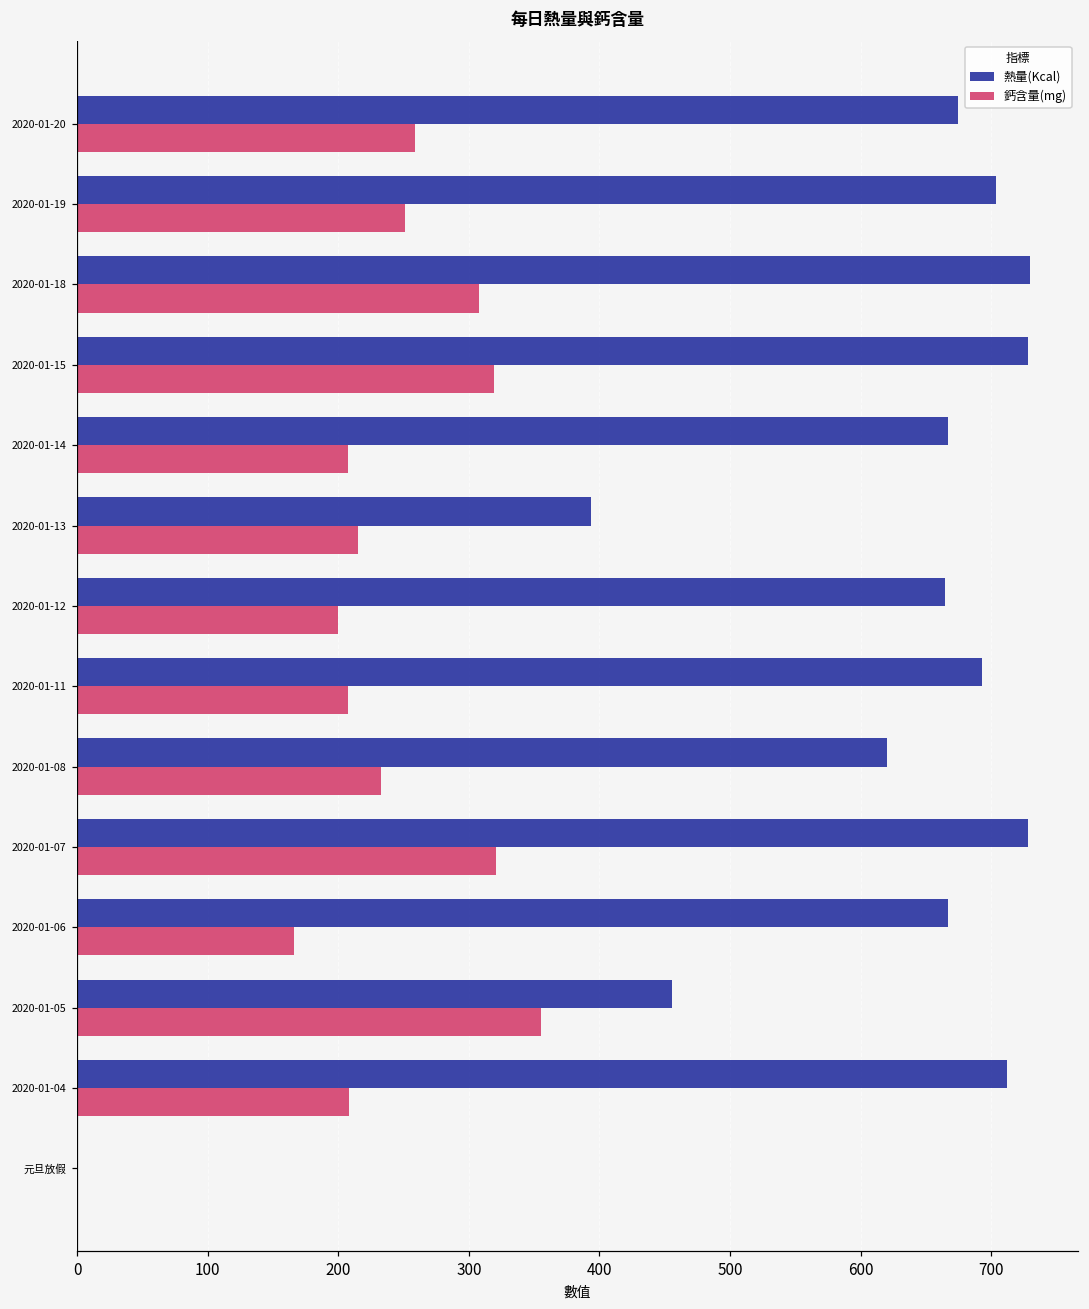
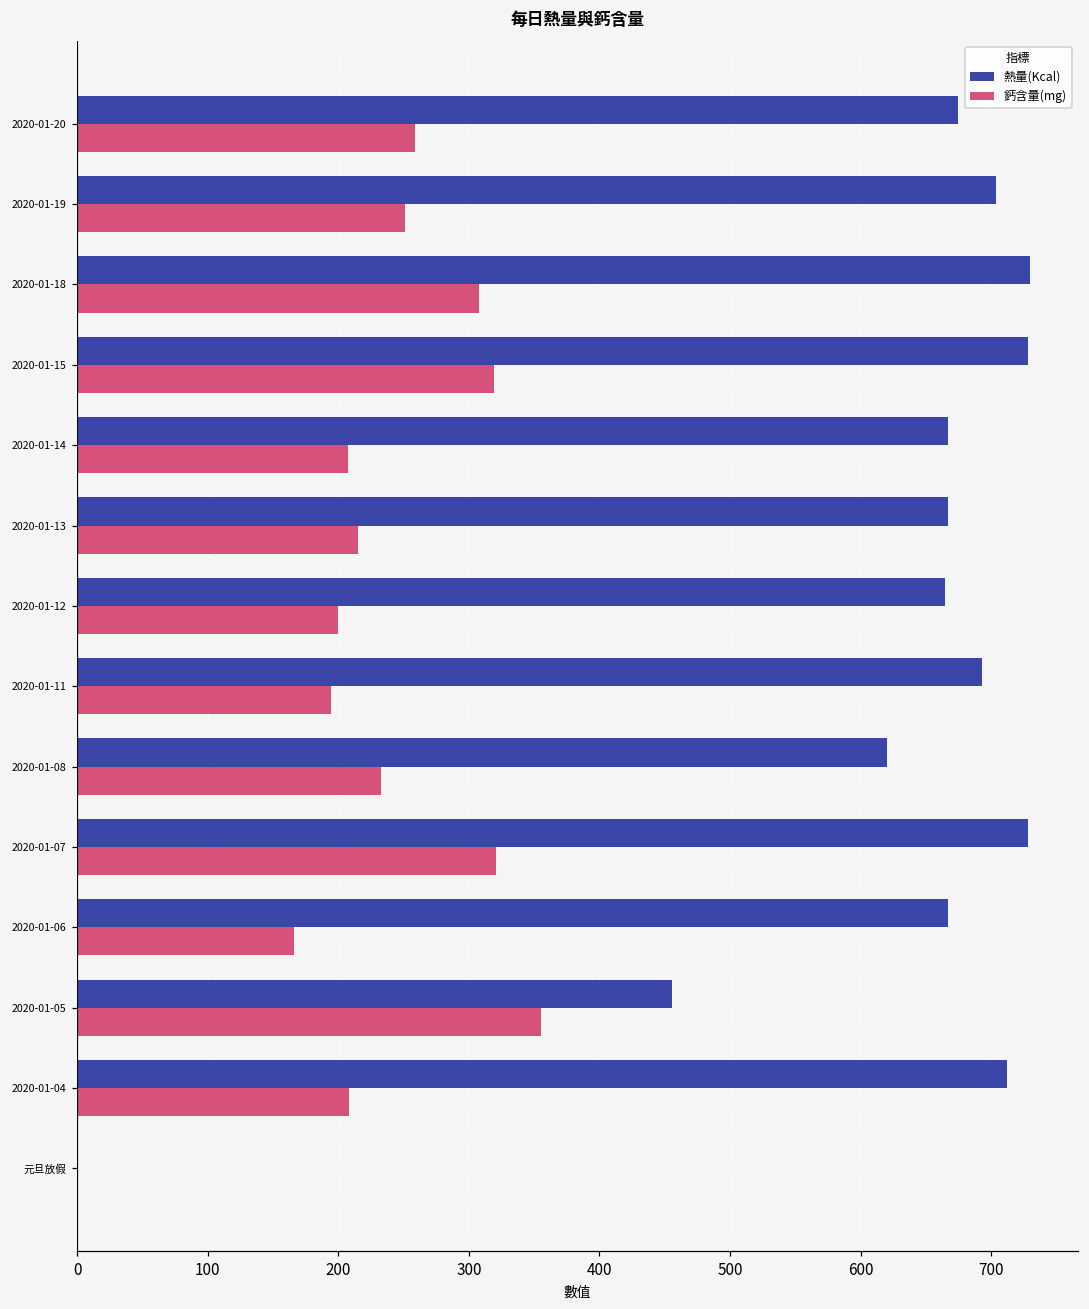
  {
    "熱量(Kcal)": {
      "2020-01-20": 674,
      "2020-01-19": 704,
      "2020-01-18": 730,
      "2020-01-15": 728,
      "2020-01-14": 667,
-     "2020-01-13": 394,
+     "2020-01-13": 667,
      "2020-01-12": 664,
      "2020-01-11": 693,
      "2020-01-08": 620,
      "2020-01-07": 728,
      "2020-01-06": 667,
      "2020-01-05": 455,
      "2020-01-04": 712,
      "元旦放假": 0
    },
    "鈣含量(mg)": {
      "2020-01-20": 259,
      "2020-01-19": 251,
      "2020-01-18": 308,
      "2020-01-15": 319,
      "2020-01-14": 207,
      "2020-01-13": 215,
      "2020-01-12": 200,
-     "2020-01-11": 207,
+     "2020-01-11": 194,
      "2020-01-08": 233,
      "2020-01-07": 321,
      "2020-01-06": 166,
      "2020-01-05": 355,
      "2020-01-04": 208,
      "元旦放假": 0
    }
  }
